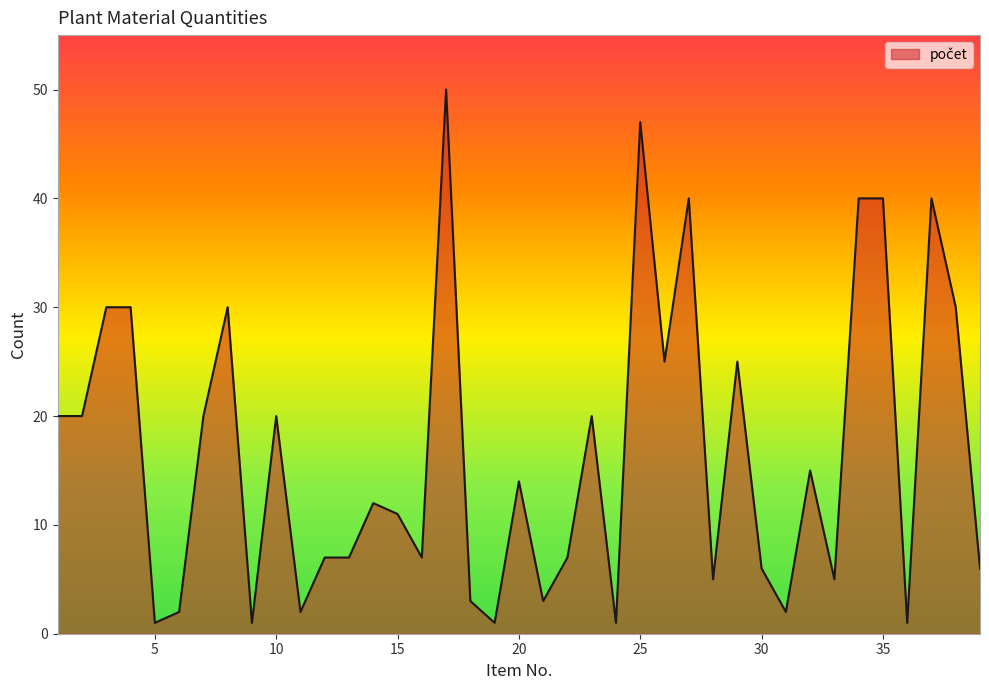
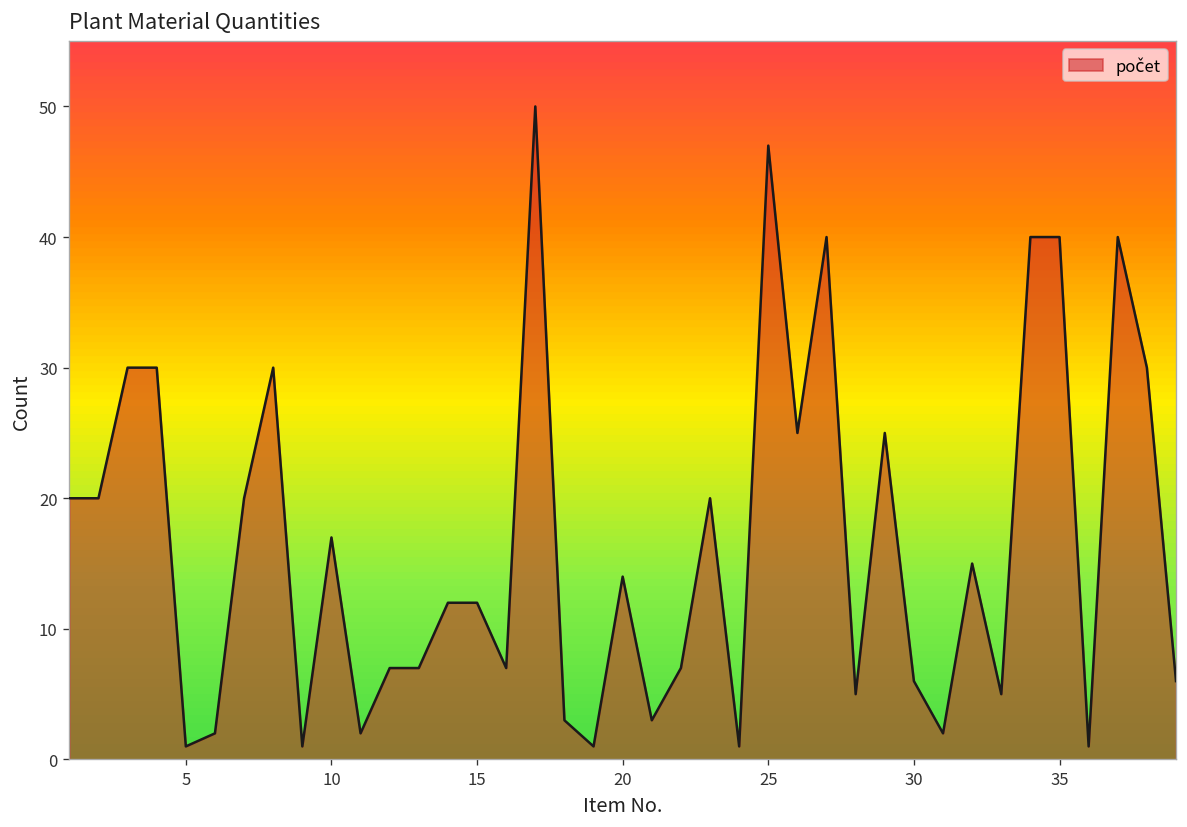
  {
    "5": 1,
-   "10": 20,
-   "15": 11,
+   "10": 17,
+   "15": 12,
    "20": 14,
    "25": 47,
    "30": 6,
    "35": 40
  }
